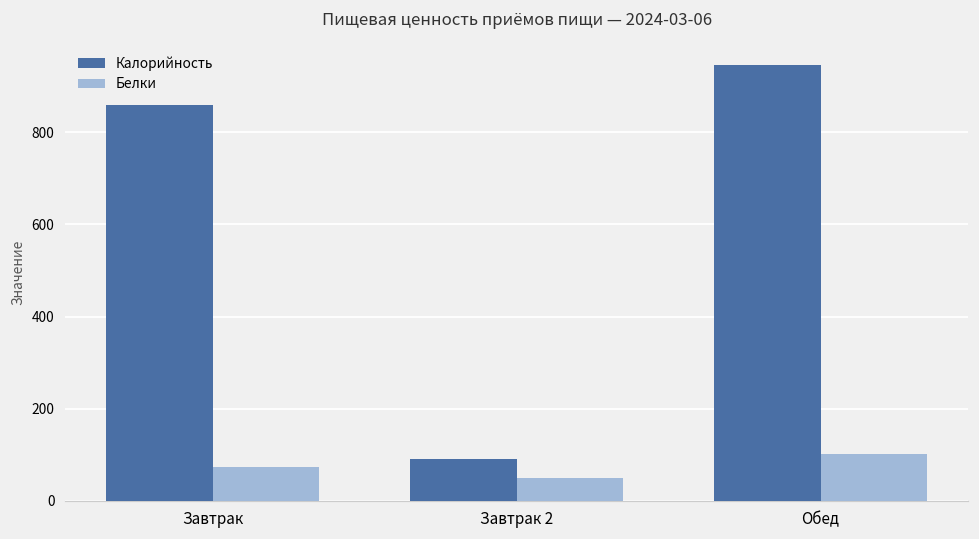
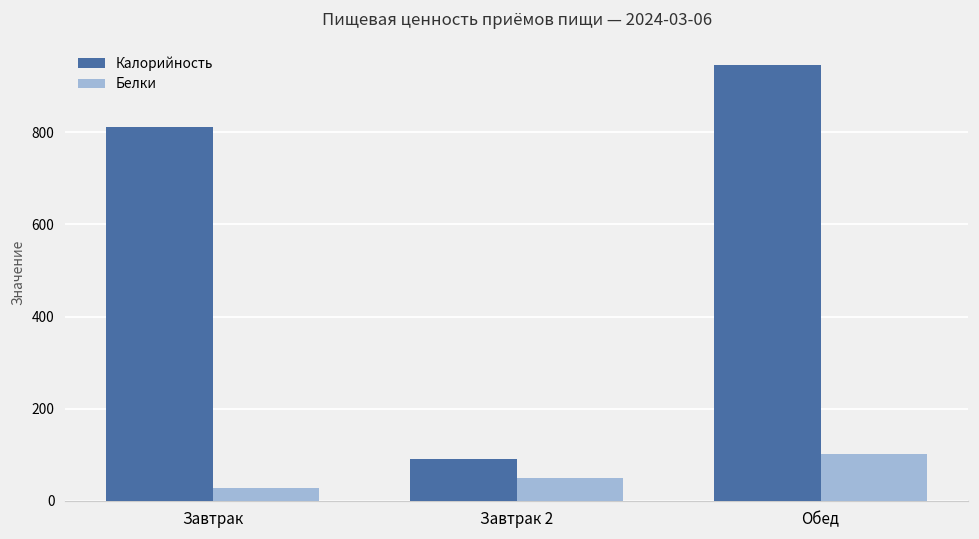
  {
    "Калорийность": {
-     "Завтрак": 860,
+     "Завтрак": 810,
      "Завтрак 2": 90,
      "Обед": 950
    },
    "Белки": {
-     "Завтрак": 70,
+     "Завтрак": 30,
      "Завтрак 2": 50,
      "Обед": 100
    }
  }
